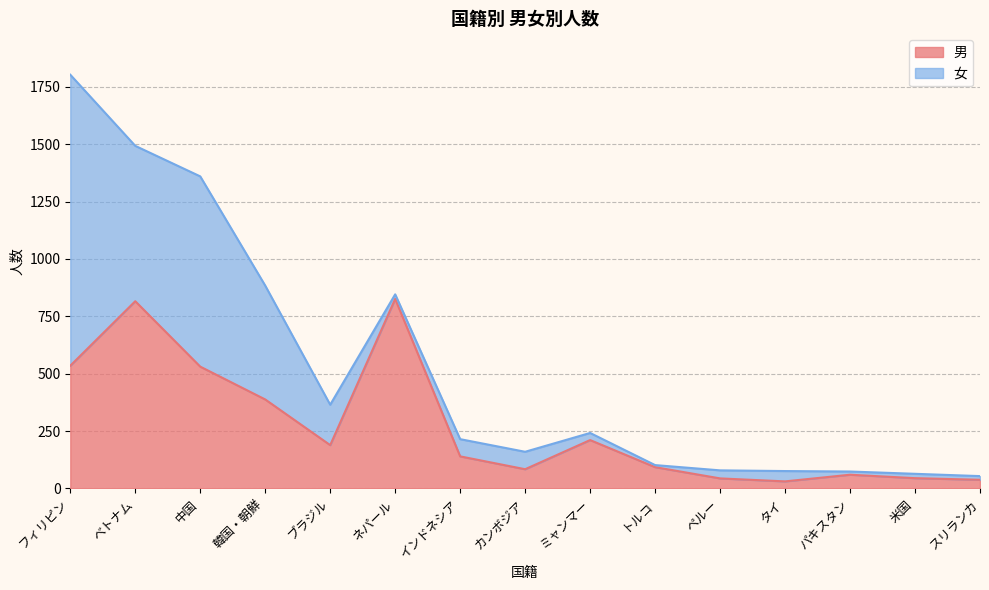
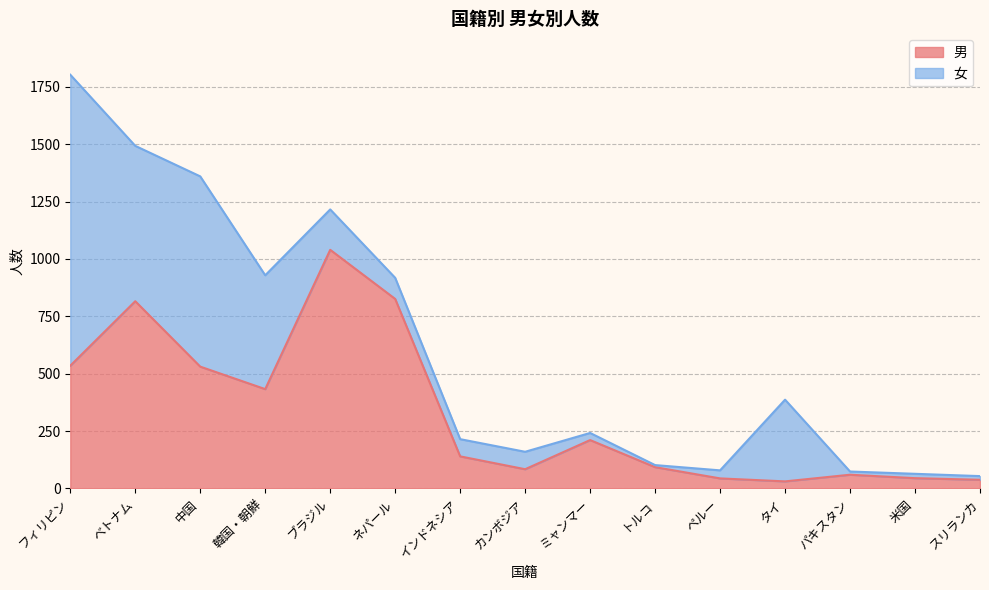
  {
    "男": {
      "フィリピン": 540,
      "ベトナム": 820,
      "中国": 530,
-     "韓国・朝鮮": 390,
-     "ブラジル": 190,
+     "韓国・朝鮮": 430,
+     "ブラジル": 1040,
      "ネパール": 830,
      "インドネシア": 140,
      "カンボジア": 80,
      "ミャンマー": 210,
      "ペルー": 40,
      "タイ": 30,
      "パキスタン": 60,
      "米国": 50,
      "スリランカ": 40
    },
    "女": {
      "フィリピン": 1270,
      "ベトナム": 680,
      "中国": 830,
      "韓国・朝鮮": 500,
      "ブラジル": 180,
-     "ネパール": 20,
+     "ネパール": 90,
      "インドネシア": 80,
      "カンボジア": 80,
      "ミャンマー": 30,
      "ペルー": 40,
-     "タイ": 50,
+     "タイ": 360,
      "パキスタン": 10,
      "米国": 20,
      "スリランカ": 20
    }
  }
